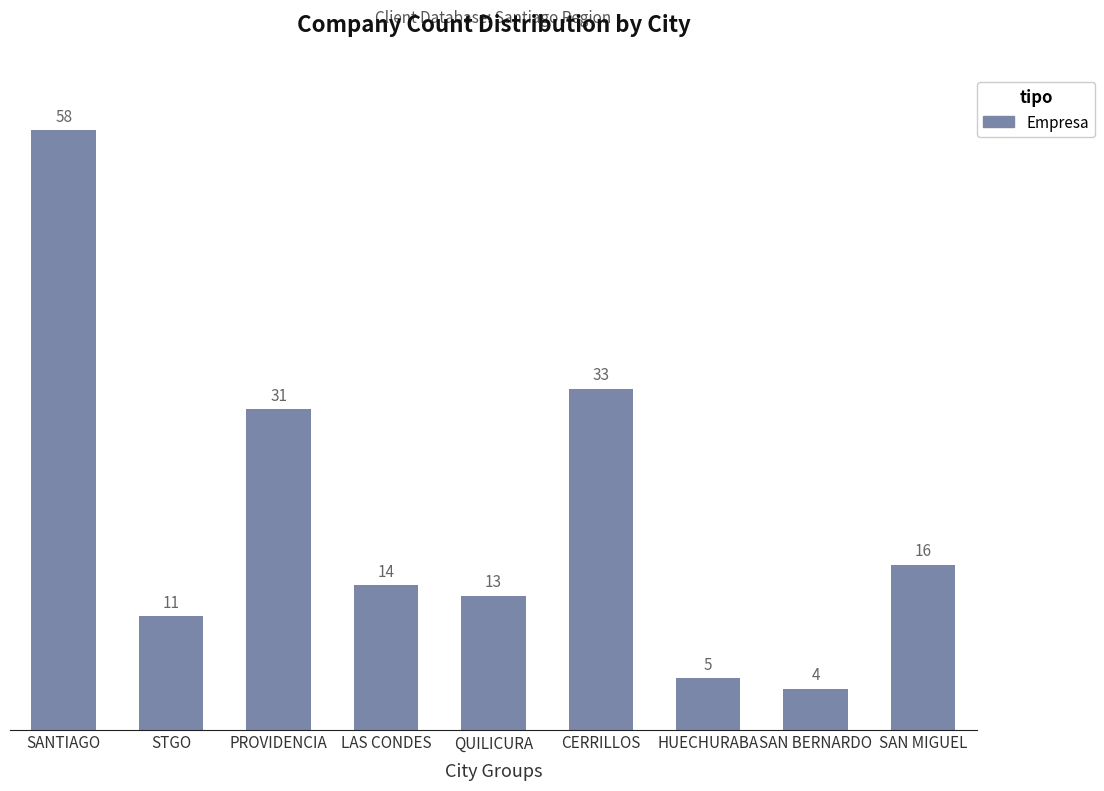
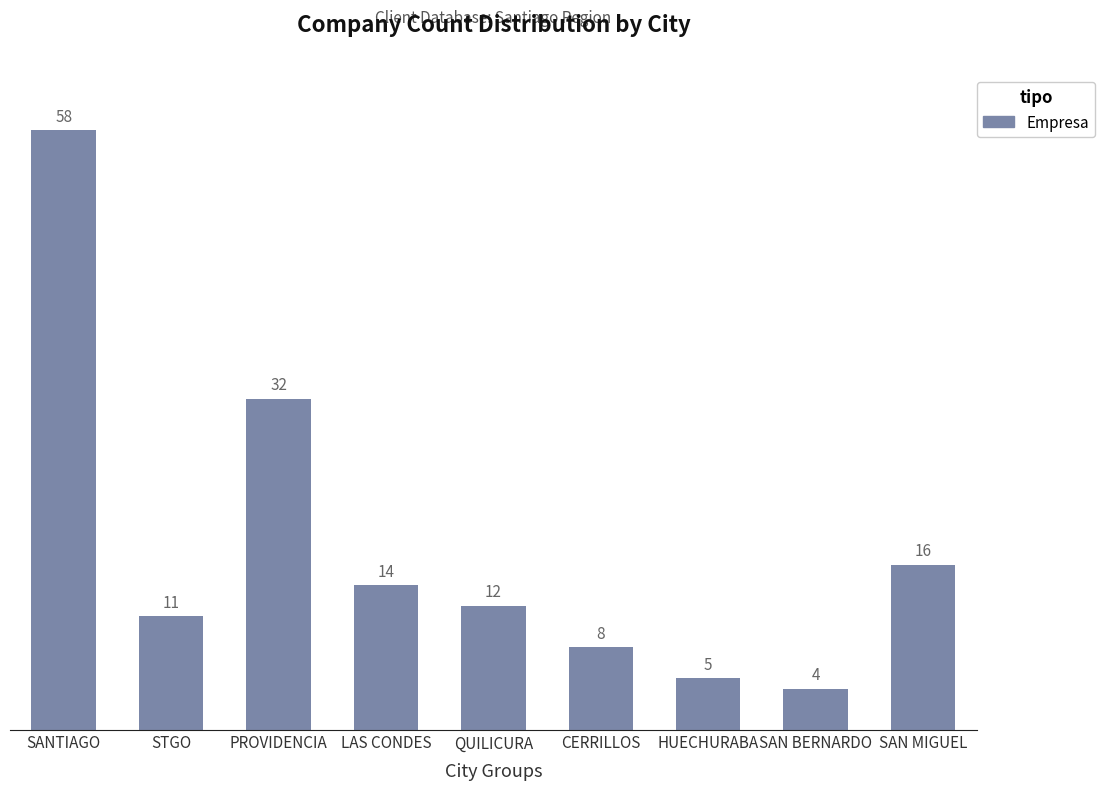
  {
    "SANTIAGO": 58,
    "STGO": 11,
-   "PROVIDENCIA": 31,
+   "PROVIDENCIA": 32,
    "LAS CONDES": 14,
-   "QUILICURA": 13,
-   "CERRILLOS": 33,
+   "QUILICURA": 12,
+   "CERRILLOS": 8,
    "HUECHURABA": 5,
    "SAN BERNARDO": 4,
    "SAN MIGUEL": 16
  }
